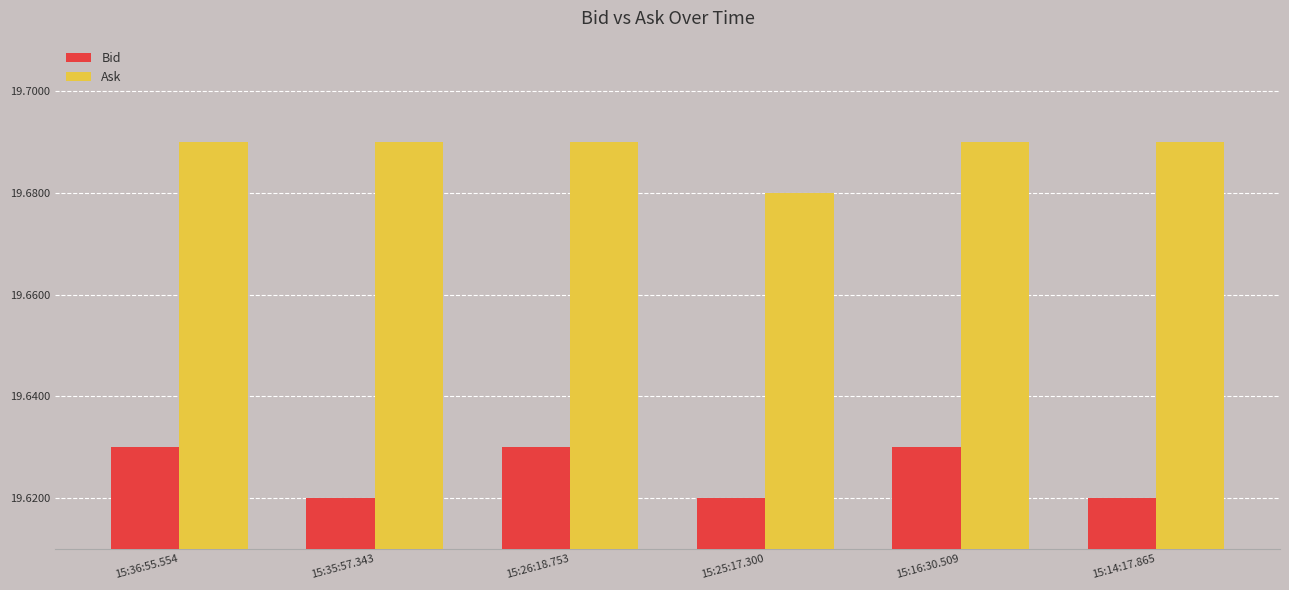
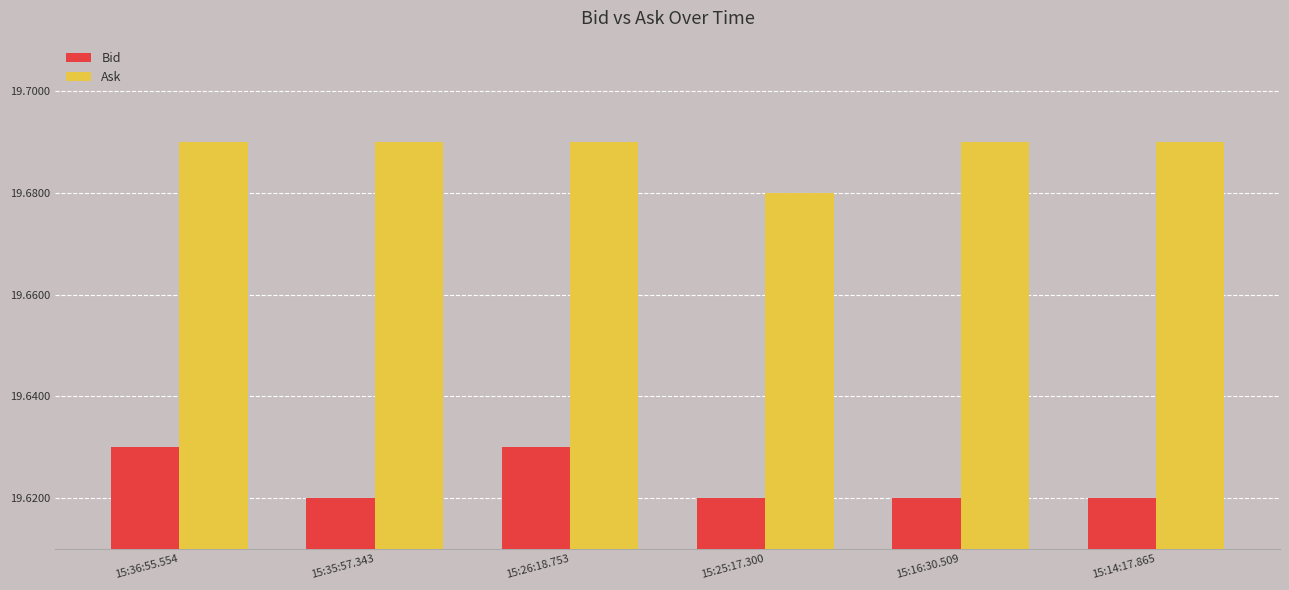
  {
    "Bid": {
      "15:36:55.554": 19.63,
      "15:35:57.343": 19.62,
      "15:26:18.753": 19.63,
      "15:25:17.300": 19.62,
-     "15:16:30.509": 19.63,
+     "15:16:30.509": 19.62,
      "15:14:17.865": 19.62
    },
    "Ask": {
      "15:36:55.554": 19.69,
      "15:35:57.343": 19.69,
      "15:26:18.753": 19.69,
      "15:25:17.300": 19.68,
      "15:16:30.509": 19.69,
      "15:14:17.865": 19.69
    }
  }
